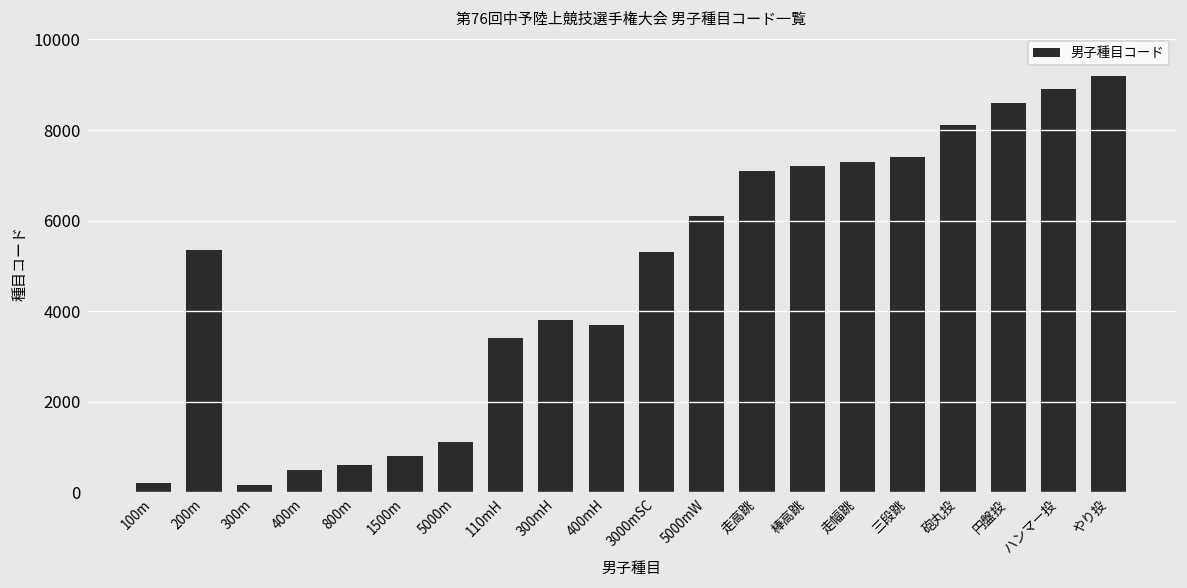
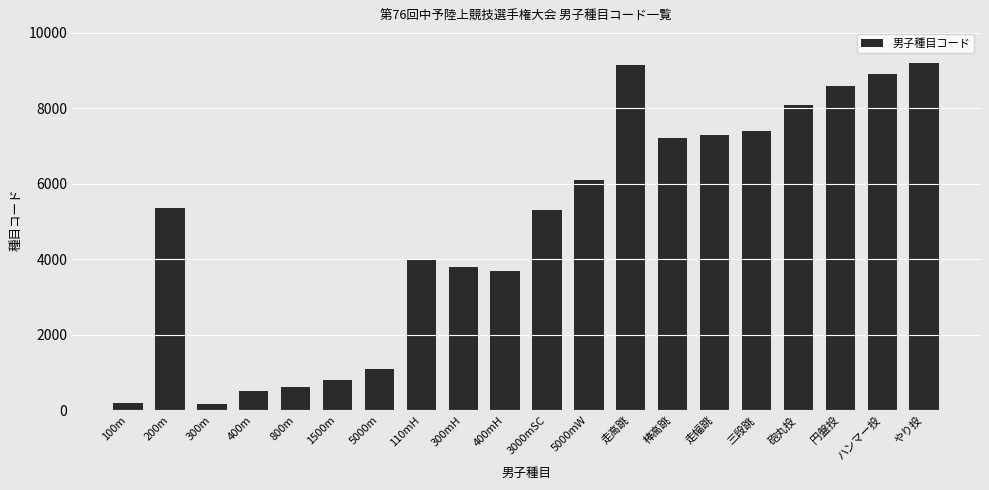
  {
    "100m": 200,
    "200m": 5400,
    "300m": 200,
    "400m": 500,
    "800m": 600,
    "1500m": 800,
    "5000m": 1100,
-   "110mH": 3400,
+   "110mH": 4000,
    "300mH": 3800,
    "400mH": 3700,
    "3000mSC": 5300,
    "5000mW": 6100,
-   "走高跳": 7100,
+   "走高跳": 9200,
    "棒高跳": 7200,
    "走幅跳": 7300,
    "三段跳": 7400,
    "砲丸投": 8100,
    "円盤投": 8600,
    "ハンマー投": 8900,
    "やり投": 9200
  }
